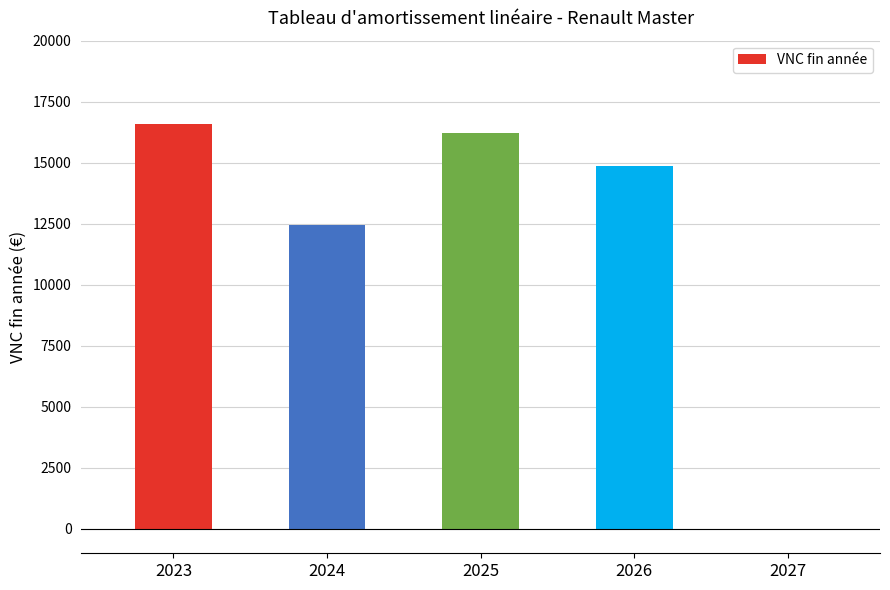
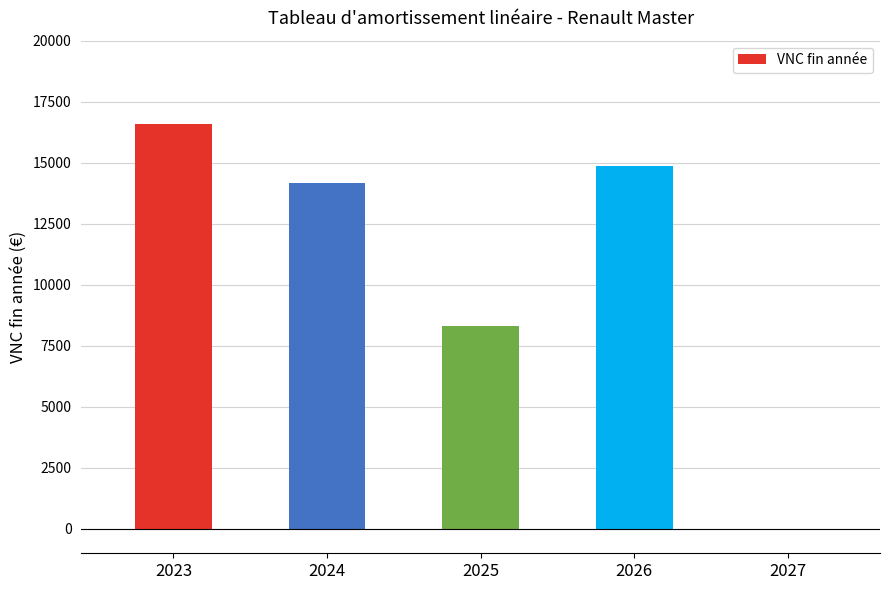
  {
    "2023": 16600,
-   "2024": 12500,
-   "2025": 16200,
+   "2024": 14200,
+   "2025": 8300,
    "2026": 14900,
    "2027": 0
  }
